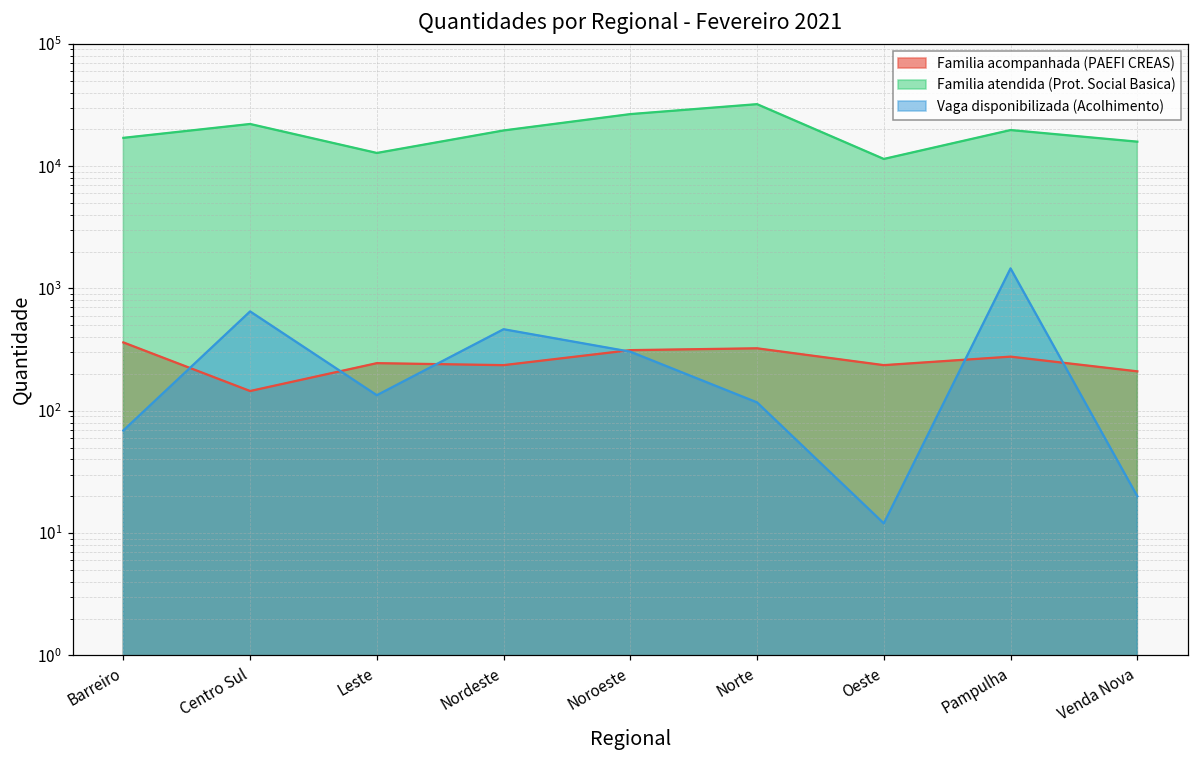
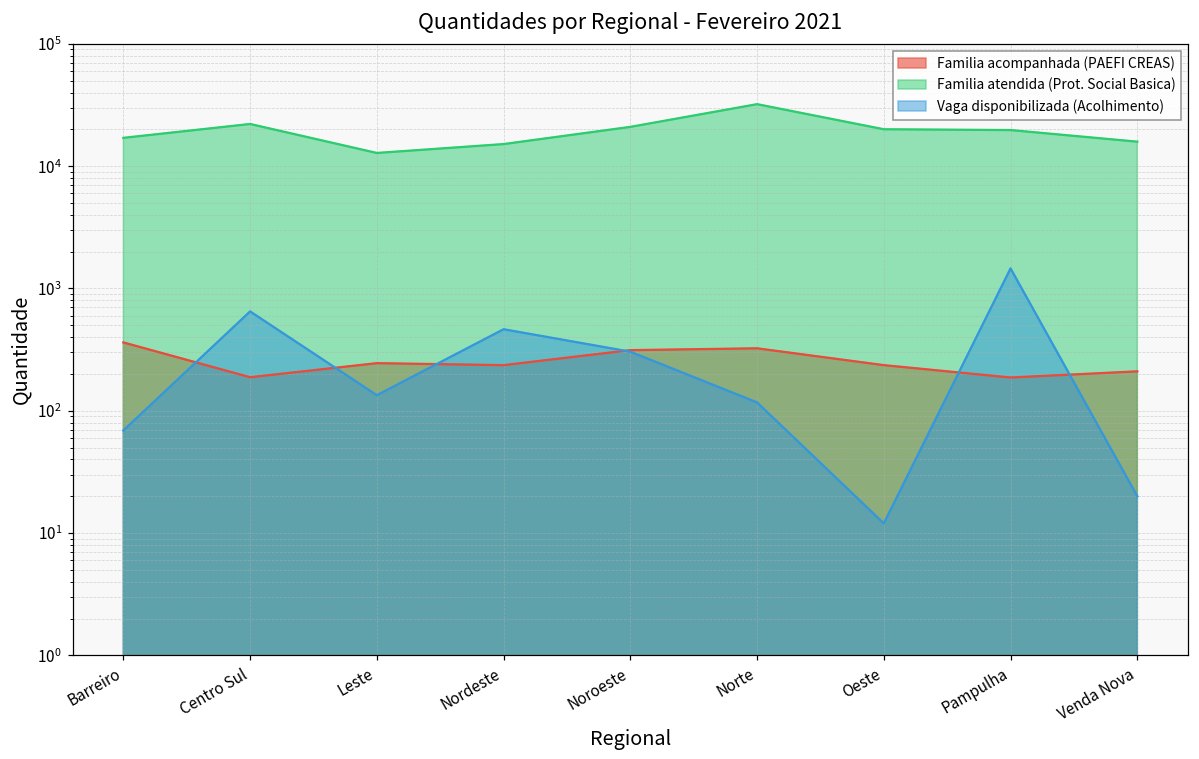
  {
    "Familia acompanhada (PAEFI CREAS)": {
      "Barreiro": 360,
-     "Centro Sul": 150,
+     "Centro Sul": 190,
      "Leste": 250,
      "Nordeste": 240,
      "Norte": 320,
      "Oeste": 240,
-     "Pampulha": 280,
+     "Pampulha": 190,
      "Venda Nova": 210
    },
    "Familia atendida (Prot. Social Basica)": {
      "Barreiro": 17000,
      "Centro Sul": 22000,
      "Leste": 13000,
-     "Nordeste": 20000,
-     "Noroeste": 27000,
+     "Nordeste": 15000,
+     "Noroeste": 21000,
      "Norte": 32000,
-     "Oeste": 11000,
+     "Oeste": 20000,
      "Pampulha": 20000,
      "Venda Nova": 16000
    },
    "Vaga disponibilizada (Acolhimento)": {
      "Barreiro": 70,
      "Centro Sul": 600,
      "Leste": 130,
      "Nordeste": 460,
      "Norte": 120,
      "Oeste": 12,
      "Pampulha": 1500,
      "Venda Nova": 20
    }
  }
